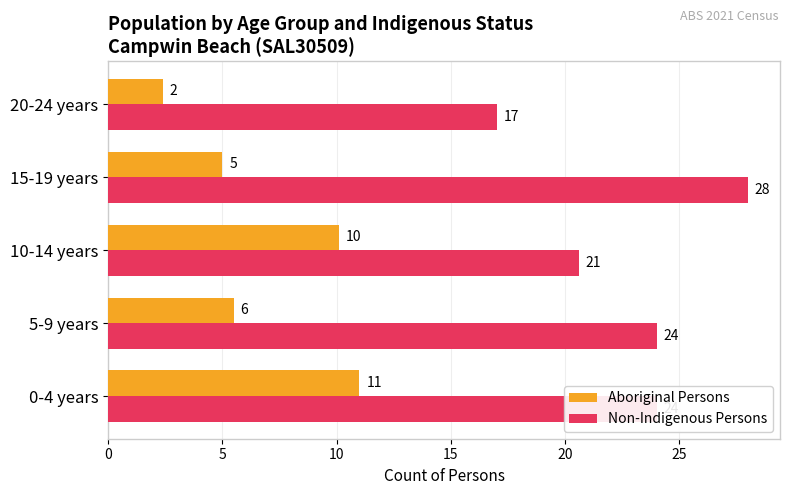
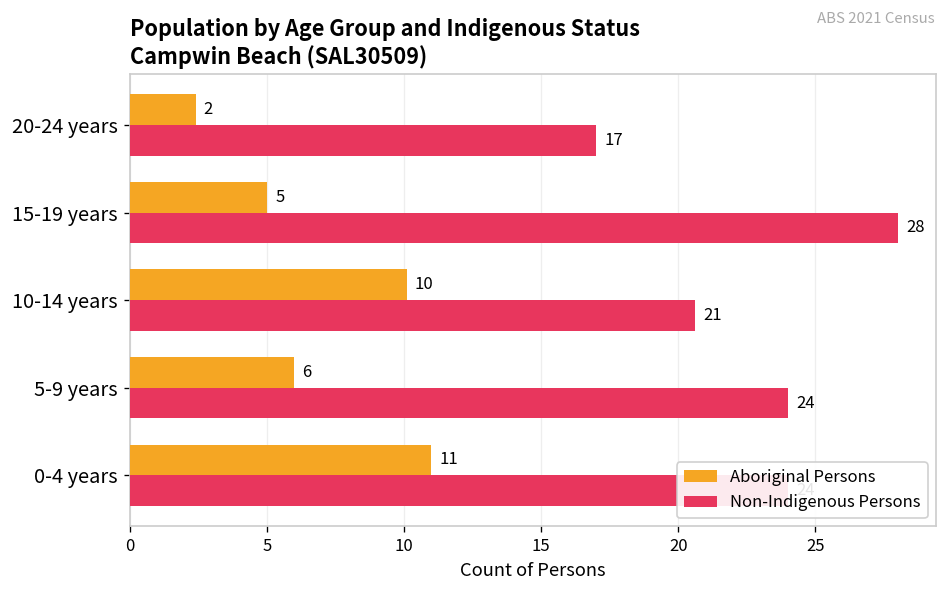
  {
    "Aboriginal Persons": {
-     "5-9 years": 5.5
+     "5-9 years": 6.0
    },
    "Non-Indigenous Persons": {
      "20-24 years": 17,
      "15-19 years": 28,
      "10-14 years": 21,
      "5-9 years": 24
    }
  }
